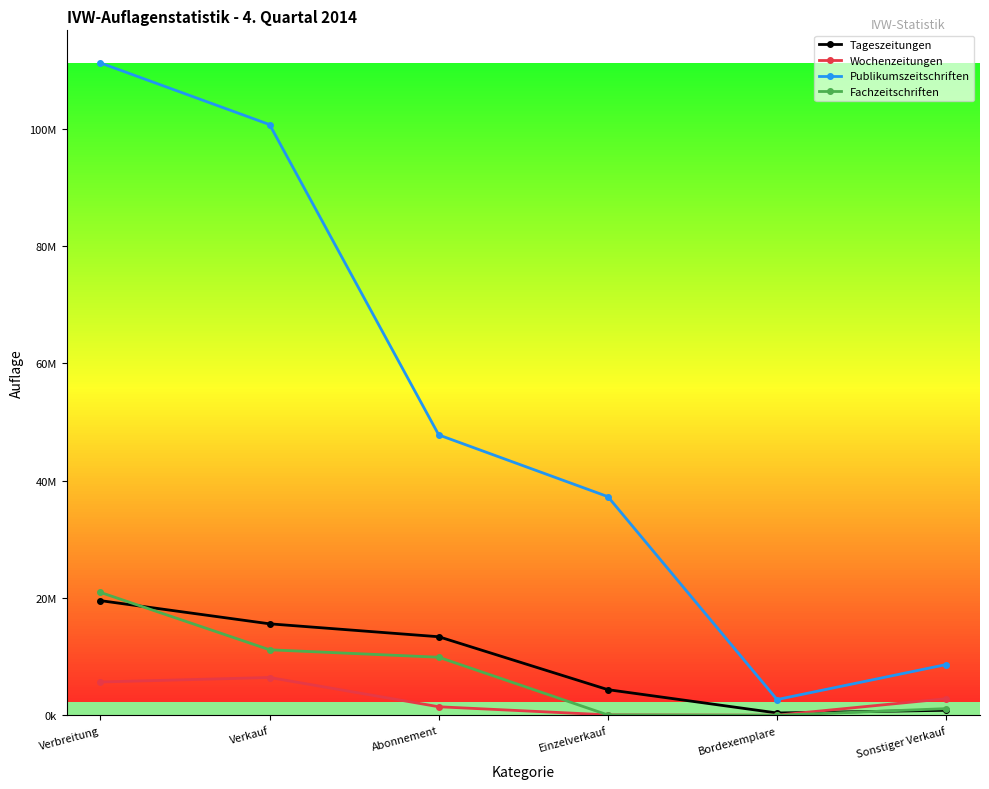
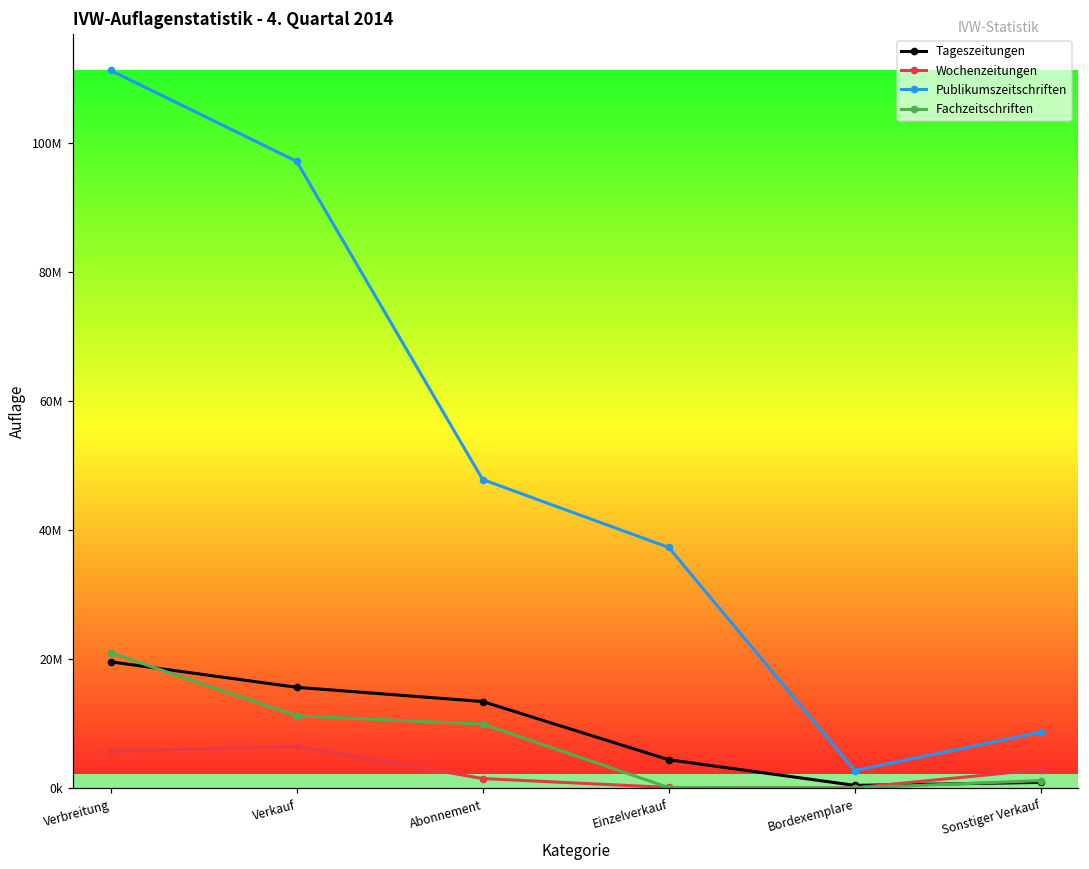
  {
    "Tageszeitungen": {
      "Verbreitung": 20000000,
      "Verkauf": 16000000,
      "Abonnement": 13000000,
      "Einzelverkauf": 4000000
    },
    "Wochenzeitungen": {
      "Verbreitung": 6000000,
      "Verkauf": 6000000,
      "Abonnement": 1000000,
      "Sonstiger Verkauf": 3000000
    },
    "Publikumszeitschriften": {
      "Verbreitung": 111000000,
-     "Verkauf": 101000000,
+     "Verkauf": 97000000,
      "Abonnement": 48000000,
      "Einzelverkauf": 37000000,
      "Bordexemplare": 3000000,
      "Sonstiger Verkauf": 9000000
    },
    "Fachzeitschriften": {
      "Verbreitung": 21000000,
      "Verkauf": 11000000,
      "Abonnement": 10000000
    }
  }
